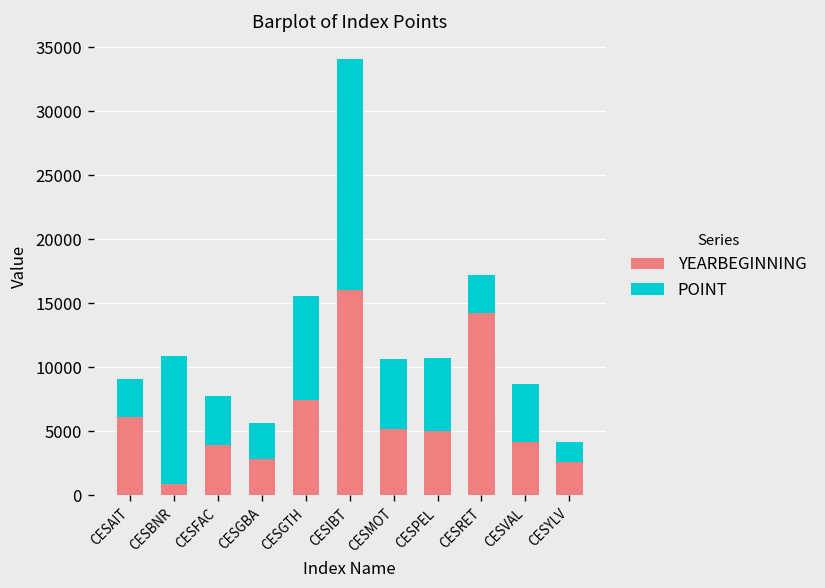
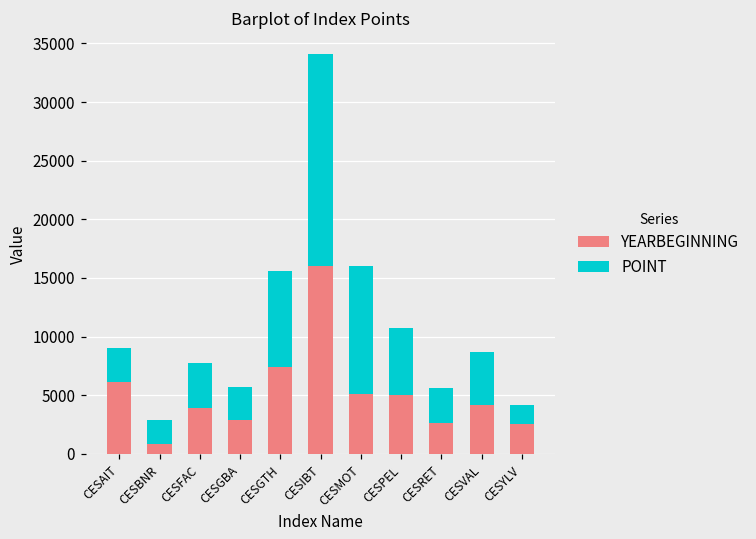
  {
    "YEARBEGINNING": {
      "CESAIT": 6100,
      "CESBNR": 800,
      "CESFAC": 3900,
      "CESGBA": 2900,
      "CESGTH": 7400,
      "CESIBT": 16100,
      "CESMOT": 5100,
      "CESPEL": 5000,
-     "CESRET": 14200,
+     "CESRET": 2700,
      "CESVAL": 4200,
      "CESYLV": 2600
    },
    "POINT": {
      "CESAIT": 3000,
-     "CESBNR": 10000,
+     "CESBNR": 2100,
      "CESFAC": 3800,
      "CESGBA": 2800,
      "CESGTH": 8200,
      "CESIBT": 18000,
-     "CESMOT": 5500,
+     "CESMOT": 10900,
      "CESPEL": 5700,
      "CESRET": 2900,
      "CESVAL": 4500,
      "CESYLV": 1600
    }
  }
